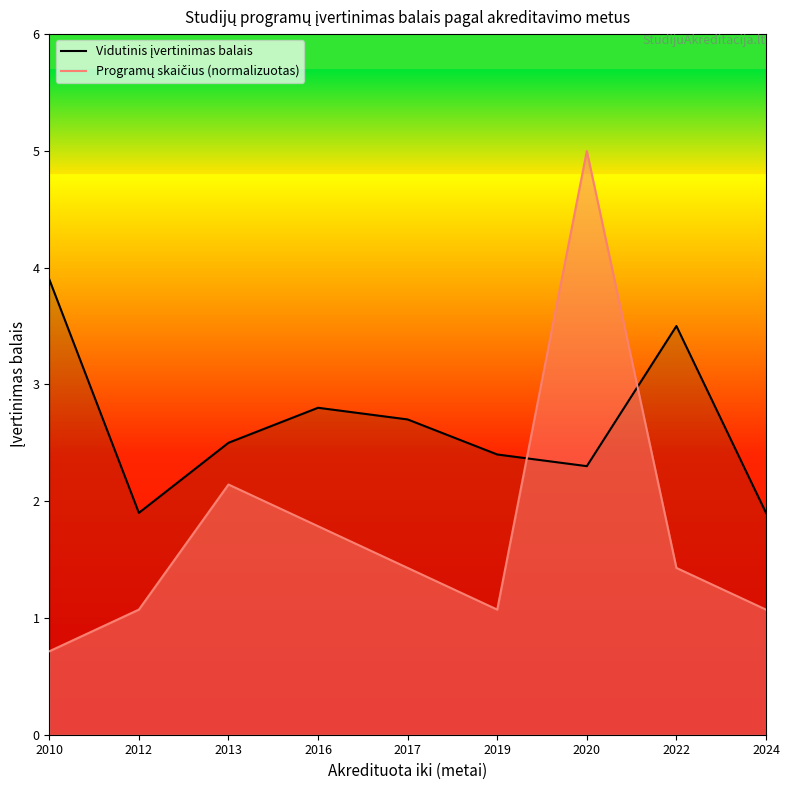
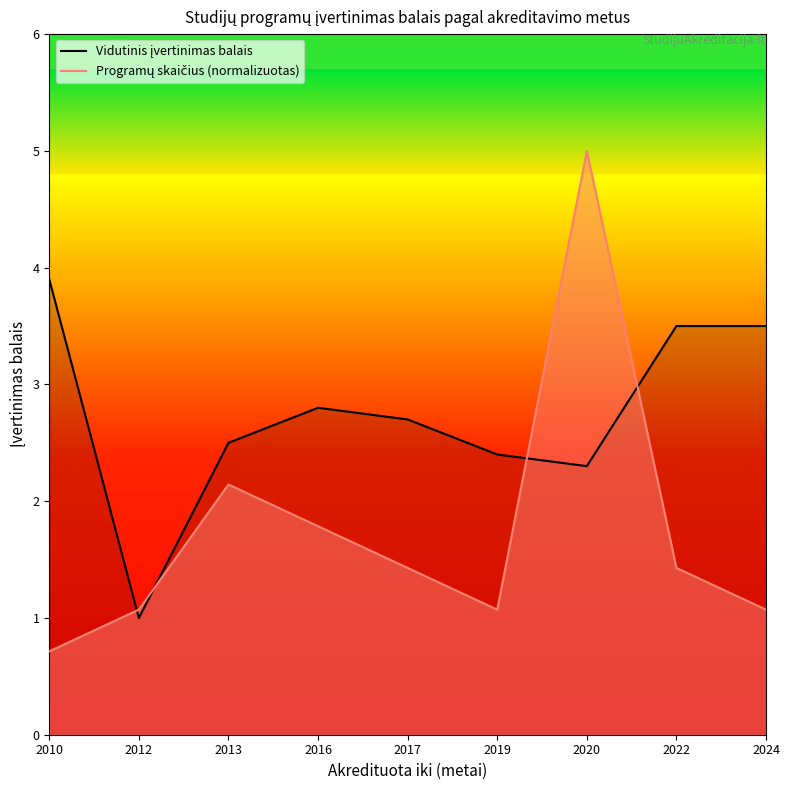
  {
    "Vidutinis įvertinimas balais": {
      "2010": 3.9,
-     "2012": 1.9,
+     "2012": 1.0,
      "2013": 2.5,
      "2016": 2.8,
      "2017": 2.7,
      "2019": 2.4,
      "2020": 2.3,
      "2022": 3.5,
-     "2024": 1.9
+     "2024": 3.5
    },
    "Programų skaičius (normalizuotas)": {
      "2010": 0.7,
      "2012": 1.07,
      "2013": 2.14,
      "2016": 1.8,
      "2017": 1.43,
      "2019": 1.07,
      "2020": 5.0,
      "2022": 1.43,
      "2024": 1.07
    }
  }
